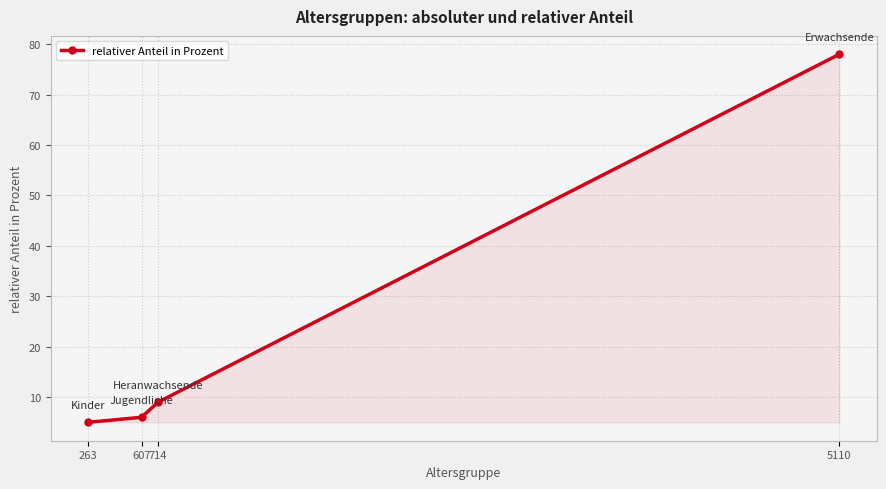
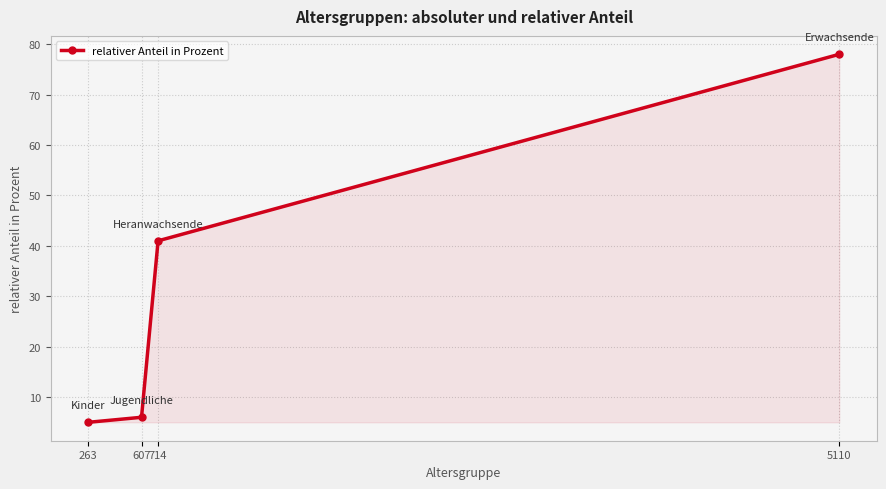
  {
    "263": 5,
    "607": 6,
-   "714": 9,
+   "714": 41,
    "5110": 78
  }
